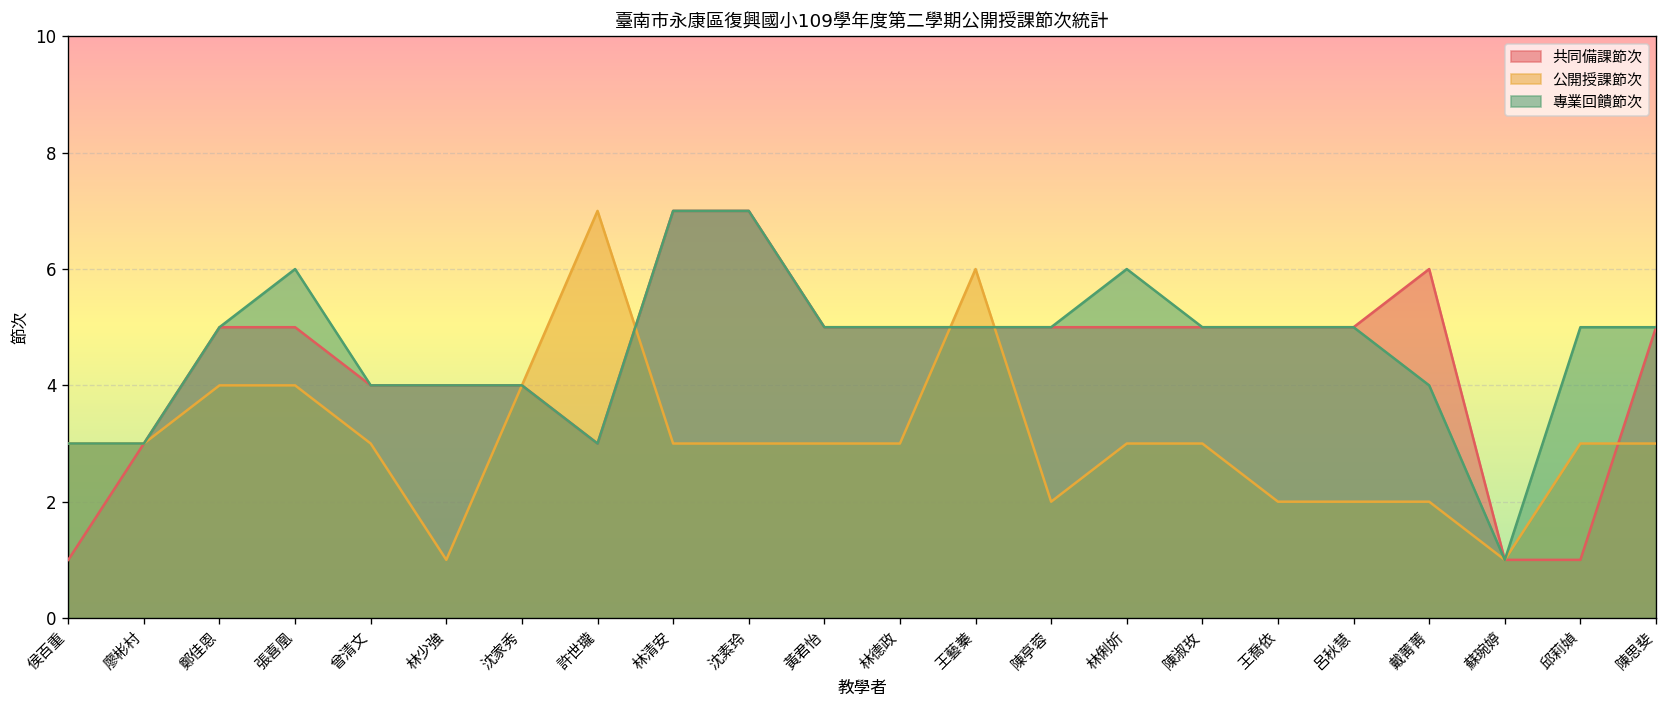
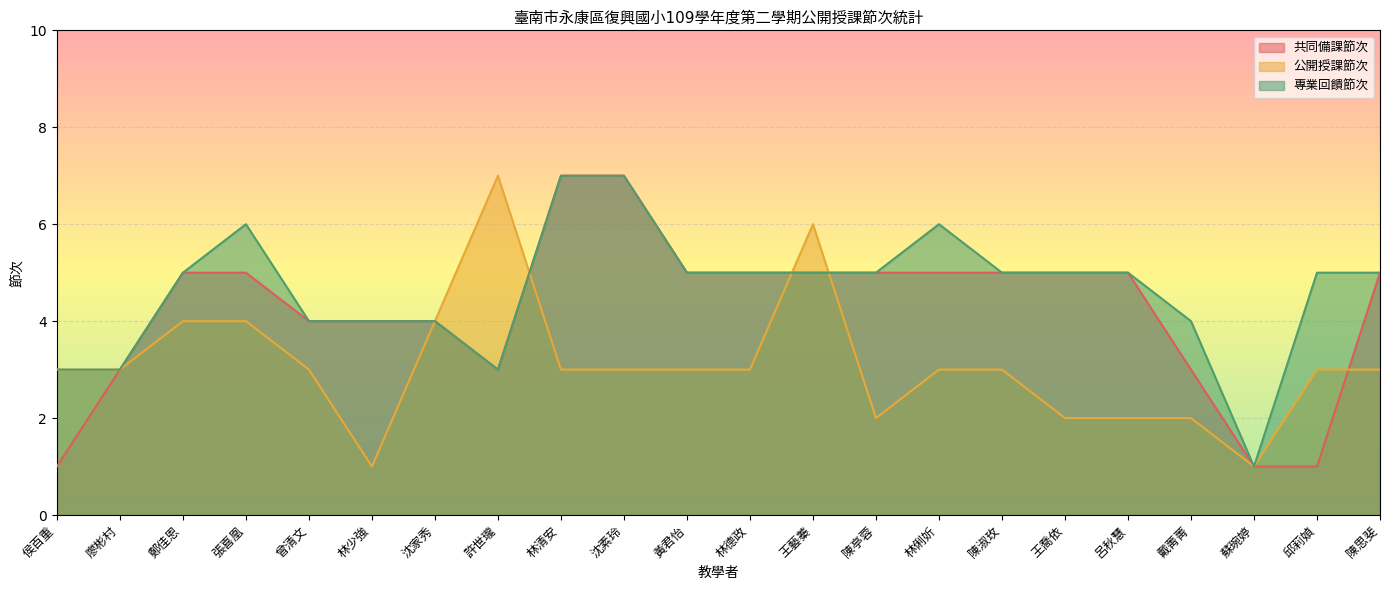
  {
    "共同備課節次": {
      "侯百重": 1,
      "張喜凰": 5,
      "林俐妡": 5,
-     "戴菁菁": 6,
+     "戴菁菁": 3,
      "邱莉媜": 1
    },
    "公開授課節次": {
      "鄭佳恩": 4,
      "張喜凰": 4,
      "曾清文": 3,
      "林少強": 1,
      "許世瓏": 7,
      "林清安": 3,
      "沈素玲": 3,
      "黃君怡": 3,
      "林德政": 3,
      "王藝蓁": 6,
      "陳亭蓉": 2,
      "林俐妡": 3,
      "陳淑玫": 3,
      "王喬依": 2,
      "呂秋慧": 2,
      "戴菁菁": 2,
      "邱莉媜": 3,
      "陳思斐": 3
    },
    "專業回饋節次": {
      "張喜凰": 6,
      "林俐妡": 6,
      "戴菁菁": 4,
      "邱莉媜": 5
    }
  }
